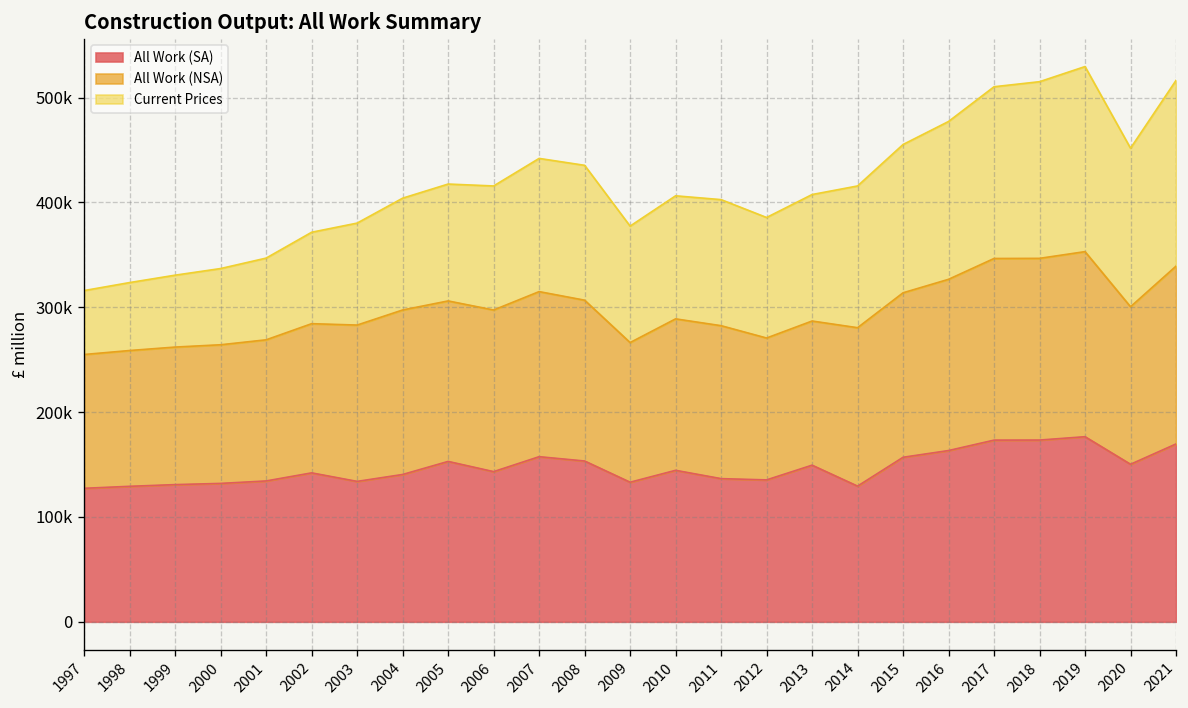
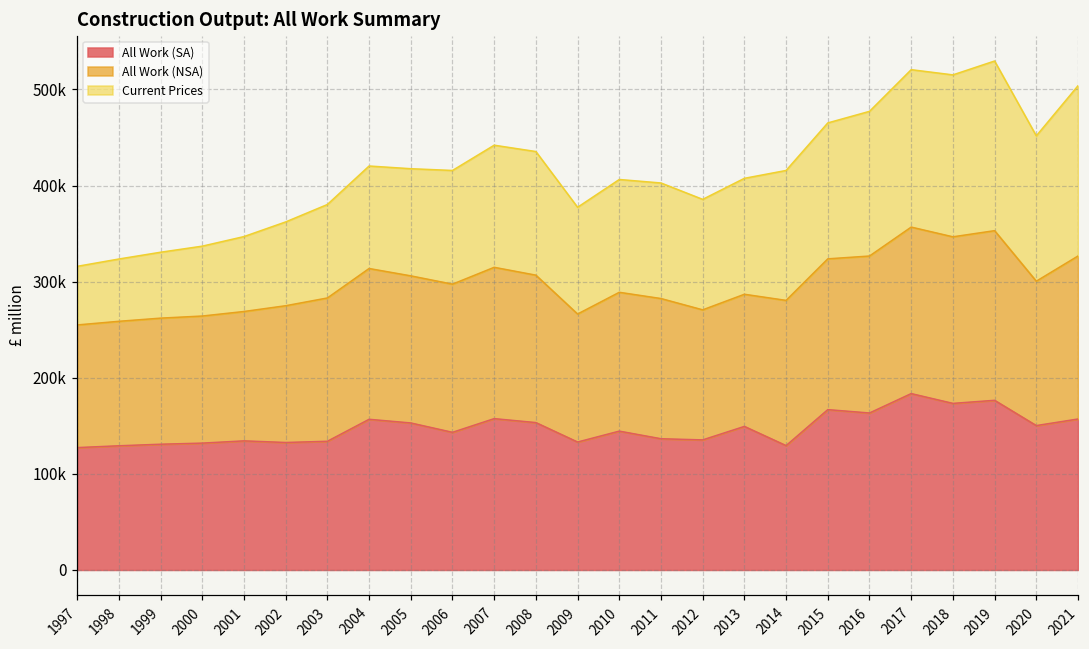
  {
    "All Work (SA)": {
      "1997": 130000,
      "1998": 130000,
      "1999": 130000,
      "2000": 130000,
      "2001": 130000,
-     "2002": 140000,
+     "2002": 130000,
      "2003": 130000,
-     "2004": 140000,
+     "2004": 160000,
      "2005": 150000,
      "2006": 140000,
      "2007": 160000,
      "2008": 150000,
      "2009": 130000,
      "2010": 140000,
      "2011": 140000,
      "2012": 140000,
      "2013": 150000,
      "2014": 130000,
-     "2015": 160000,
+     "2015": 170000,
      "2016": 160000,
-     "2017": 170000,
+     "2017": 180000,
      "2018": 170000,
      "2019": 180000,
      "2020": 150000,
-     "2021": 170000
+     "2021": 160000
    }
  }
